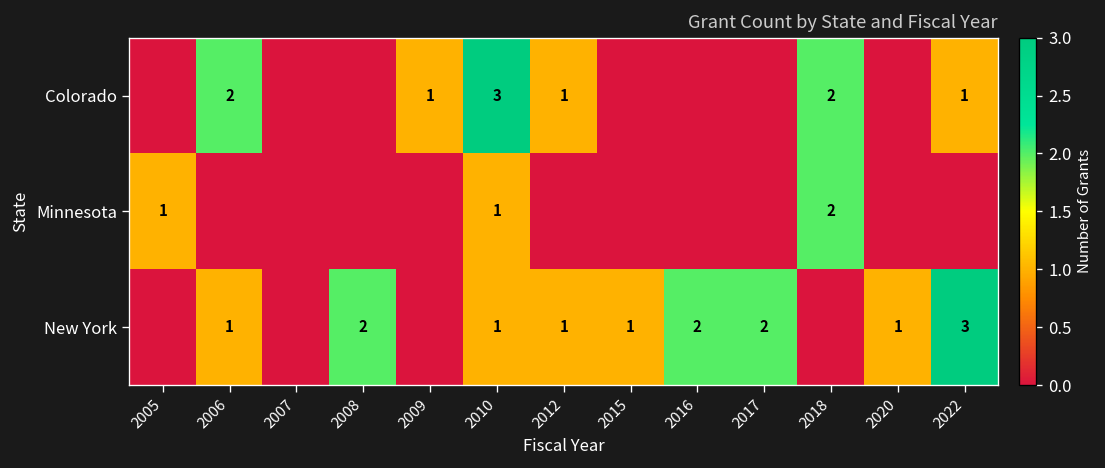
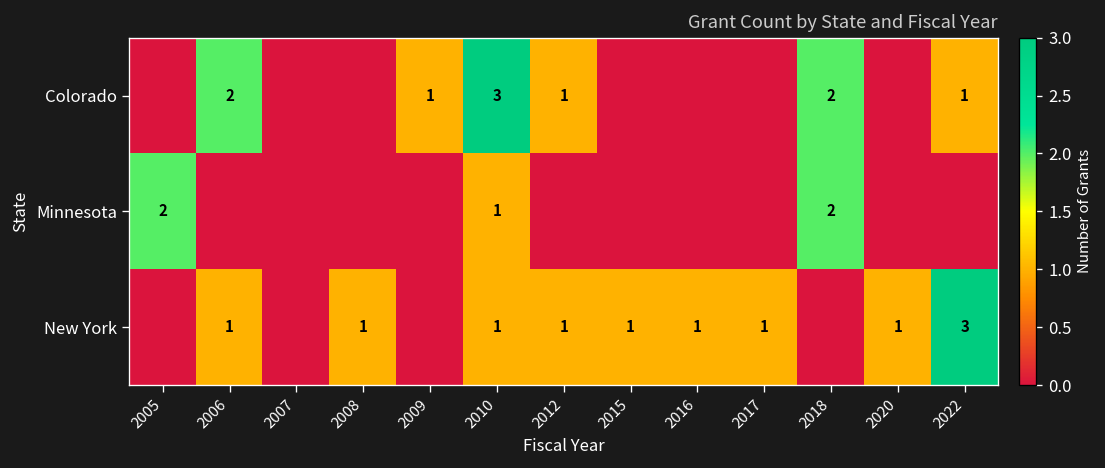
  {
    "Colorado": {
      "2006": 2,
      "2009": 1,
      "2010": 3,
      "2012": 1,
      "2018": 2,
      "2022": 1
    },
    "Minnesota": {
-     "2005": 1,
+     "2005": 2,
      "2010": 1,
      "2018": 2
    },
    "New York": {
      "2006": 1,
-     "2008": 2,
+     "2008": 1,
      "2010": 1,
      "2012": 1,
      "2015": 1,
-     "2016": 2,
-     "2017": 2,
+     "2016": 1,
+     "2017": 1,
      "2020": 1,
      "2022": 3
    }
  }
